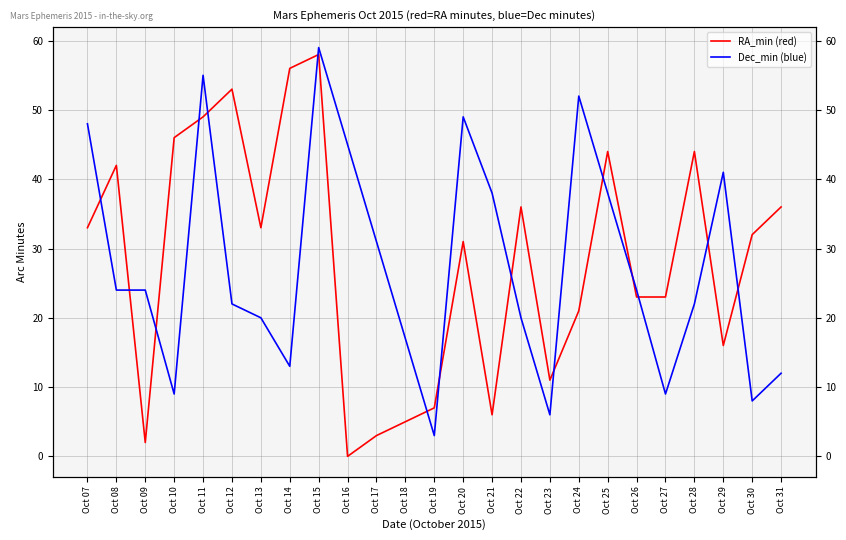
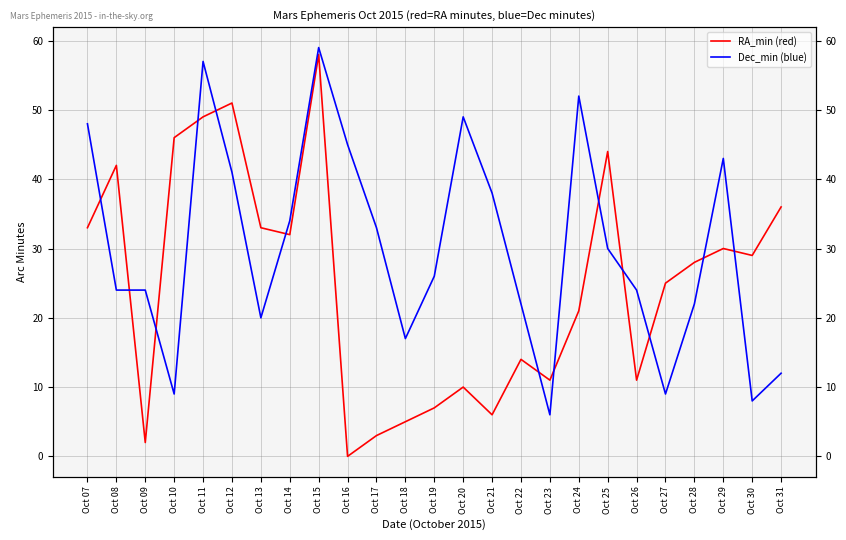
  {
    "RA_min (red)": {
      "Oct 07": 33,
      "Oct 08": 42,
      "Oct 09": 2,
      "Oct 10": 46,
      "Oct 11": 49,
-     "Oct 12": 53,
+     "Oct 12": 51,
      "Oct 13": 33,
-     "Oct 14": 56,
+     "Oct 14": 32,
      "Oct 15": 58,
      "Oct 16": 0,
      "Oct 17": 3,
      "Oct 18": 5,
      "Oct 19": 7,
-     "Oct 20": 31,
+     "Oct 20": 10,
      "Oct 21": 6,
-     "Oct 22": 36,
+     "Oct 22": 14,
      "Oct 23": 11,
      "Oct 24": 21,
      "Oct 25": 44,
-     "Oct 26": 23,
-     "Oct 27": 23,
-     "Oct 28": 44,
-     "Oct 29": 16,
-     "Oct 30": 32,
+     "Oct 26": 11,
+     "Oct 27": 25,
+     "Oct 28": 28,
+     "Oct 29": 30,
+     "Oct 30": 29,
      "Oct 31": 36
    },
    "Dec_min (blue)": {
      "Oct 07": 48,
      "Oct 08": 24,
      "Oct 09": 24,
      "Oct 10": 9,
-     "Oct 11": 55,
-     "Oct 12": 22,
+     "Oct 11": 57,
+     "Oct 12": 41,
      "Oct 13": 20,
-     "Oct 14": 13,
+     "Oct 14": 34,
      "Oct 15": 59,
      "Oct 16": 45,
-     "Oct 17": 31,
+     "Oct 17": 33,
      "Oct 18": 17,
-     "Oct 19": 3,
+     "Oct 19": 26,
      "Oct 20": 49,
      "Oct 21": 38,
-     "Oct 22": 20,
+     "Oct 22": 22,
      "Oct 23": 6,
      "Oct 24": 52,
-     "Oct 25": 38,
+     "Oct 25": 30,
      "Oct 26": 24,
      "Oct 27": 9,
      "Oct 28": 22,
-     "Oct 29": 41,
+     "Oct 29": 43,
      "Oct 30": 8,
      "Oct 31": 12
    }
  }
